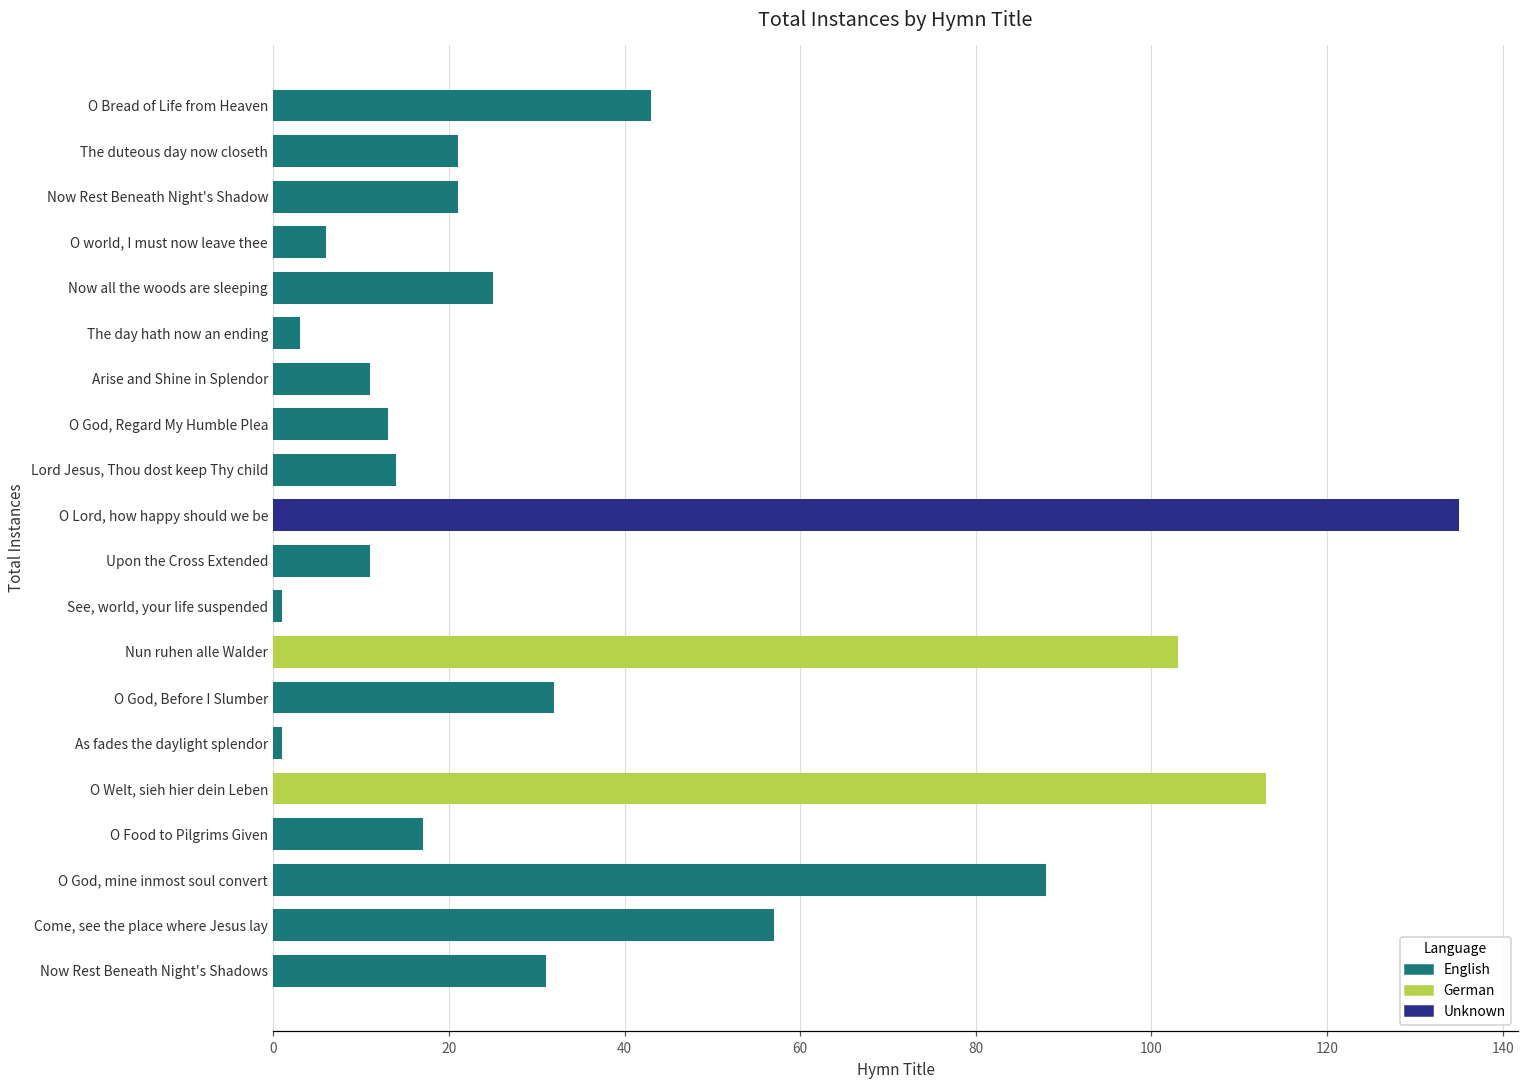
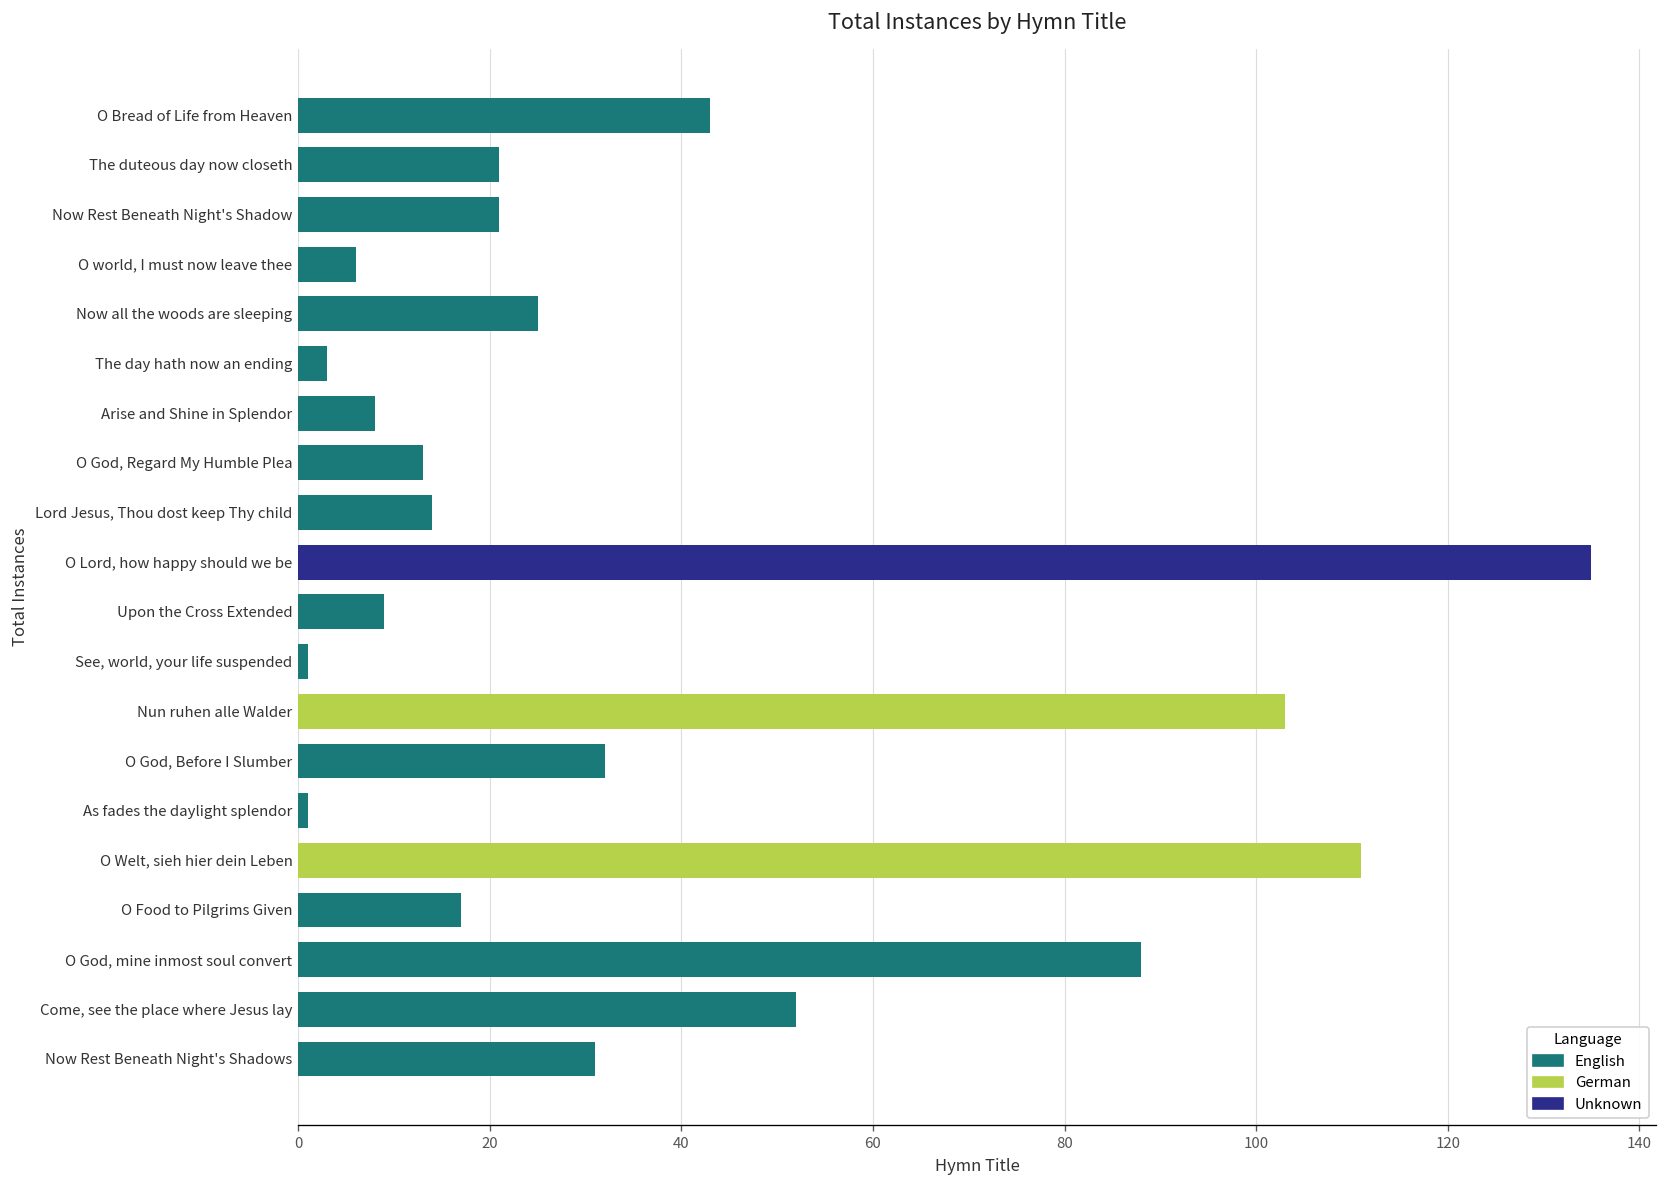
  {
    "English": {
      "O Bread of Life from Heaven": 43,
      "The duteous day now closeth": 21,
      "Now Rest Beneath Night's Shadow": 21,
      "O world, I must now leave thee": 6,
      "Now all the woods are sleeping": 25,
      "The day hath now an ending": 3,
-     "Arise and Shine in Splendor": 11,
+     "Arise and Shine in Splendor": 8,
      "O God, Regard My Humble Plea": 13,
      "Lord Jesus, Thou dost keep Thy child": 14,
-     "Upon the Cross Extended": 11,
+     "Upon the Cross Extended": 9,
      "See, world, your life suspended": 1,
      "O God, Before I Slumber": 32,
      "As fades the daylight splendor": 1,
      "O Food to Pilgrims Given": 17,
      "O God, mine inmost soul convert": 88,
-     "Come, see the place where Jesus lay": 57,
+     "Come, see the place where Jesus lay": 52,
      "Now Rest Beneath Night's Shadows": 31
    },
    "German": {
      "Nun ruhen alle Walder": 103,
-     "O Welt, sieh hier dein Leben": 113
+     "O Welt, sieh hier dein Leben": 111
    },
    "Unknown": {
      "O Lord, how happy should we be": 135
    }
  }
